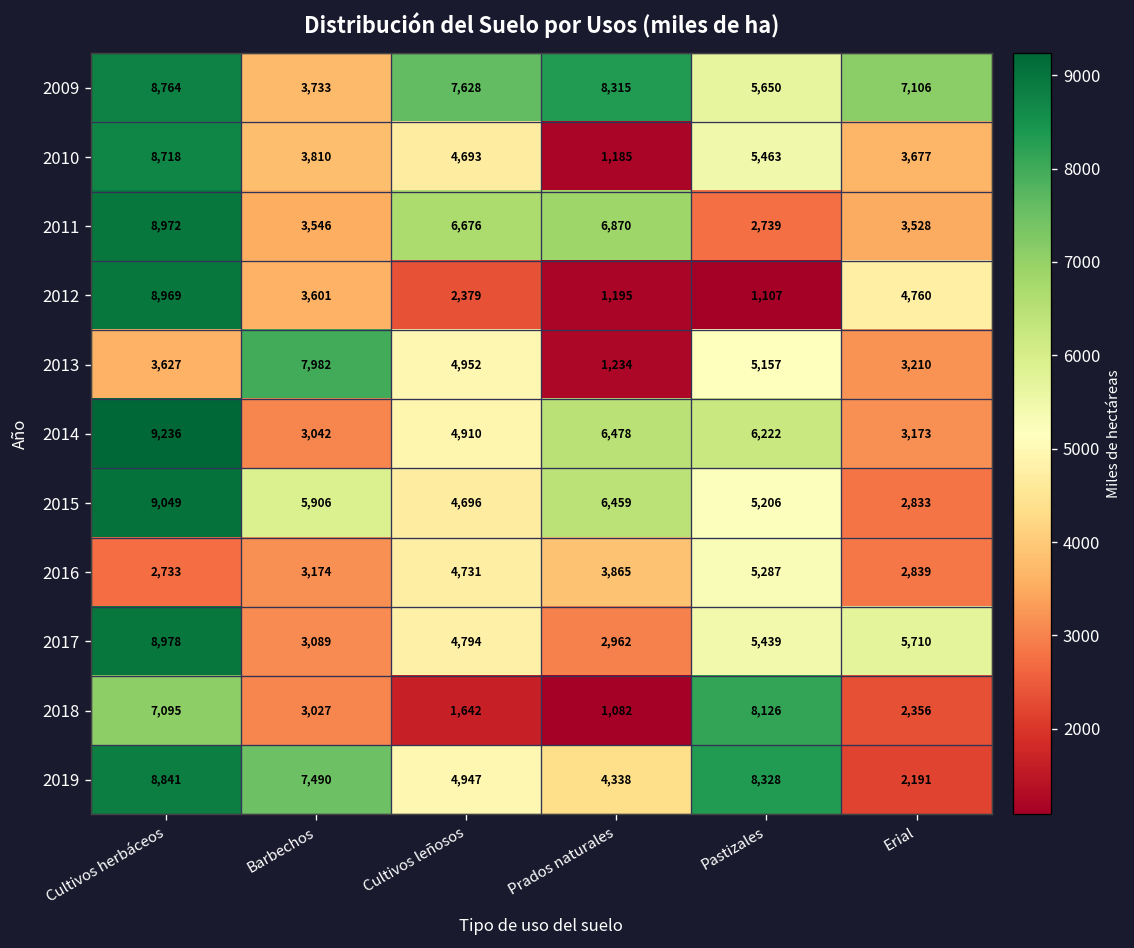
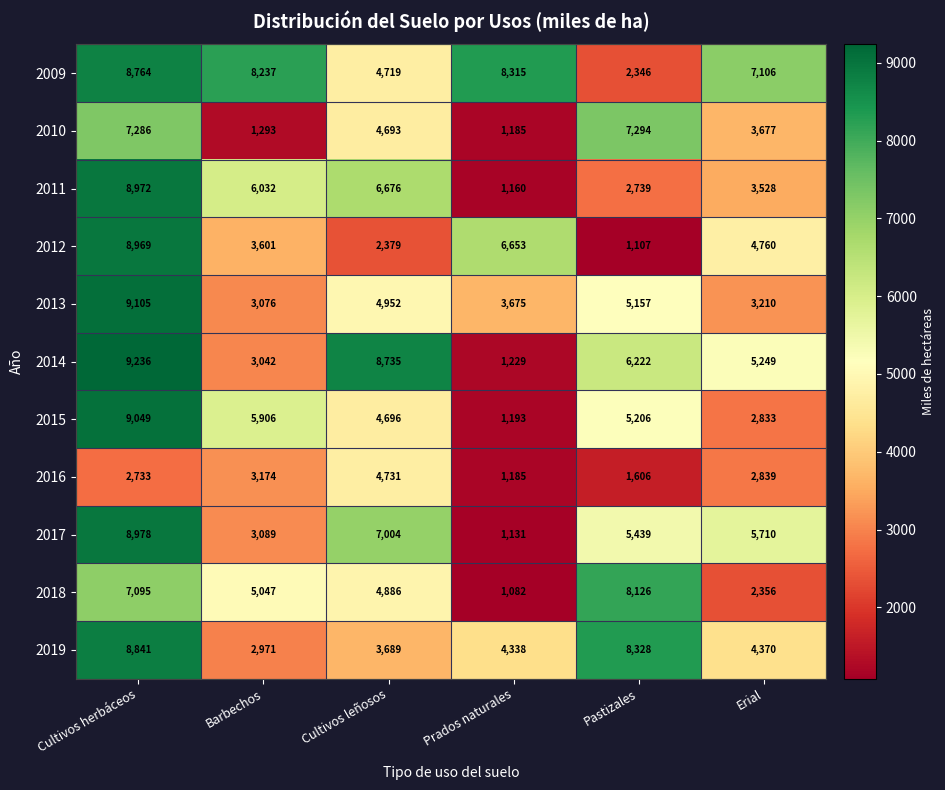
  {
    "2009": {
      "Cultivos herbáceos": "8,764",
-     "Barbechos": "3,733",
-     "Cultivos leñosos": "7,628",
+     "Barbechos": "8,237",
+     "Cultivos leñosos": "4,719",
      "Prados naturales": "8,315",
-     "Pastizales": "5,650",
+     "Pastizales": "2,346",
      "Erial": "7,106"
    },
    "2010": {
-     "Cultivos herbáceos": "8,718",
-     "Barbechos": "3,810",
+     "Cultivos herbáceos": "7,286",
+     "Barbechos": "1,293",
      "Cultivos leñosos": "4,693",
      "Prados naturales": "1,185",
-     "Pastizales": "5,463",
+     "Pastizales": "7,294",
      "Erial": "3,677"
    },
    "2011": {
      "Cultivos herbáceos": "8,972",
-     "Barbechos": "3,546",
+     "Barbechos": "6,032",
      "Cultivos leñosos": "6,676",
-     "Prados naturales": "6,870",
+     "Prados naturales": "1,160",
      "Pastizales": "2,739",
      "Erial": "3,528"
    },
    "2012": {
      "Cultivos herbáceos": "8,969",
      "Barbechos": "3,601",
      "Cultivos leñosos": "2,379",
-     "Prados naturales": "1,195",
+     "Prados naturales": "6,653",
      "Pastizales": "1,107",
      "Erial": "4,760"
    },
    "2013": {
-     "Cultivos herbáceos": "3,627",
-     "Barbechos": "7,982",
+     "Cultivos herbáceos": "9,105",
+     "Barbechos": "3,076",
      "Cultivos leñosos": "4,952",
-     "Prados naturales": "1,234",
+     "Prados naturales": "3,675",
      "Pastizales": "5,157",
      "Erial": "3,210"
    },
    "2014": {
      "Cultivos herbáceos": "9,236",
      "Barbechos": "3,042",
-     "Cultivos leñosos": "4,910",
-     "Prados naturales": "6,478",
+     "Cultivos leñosos": "8,735",
+     "Prados naturales": "1,229",
      "Pastizales": "6,222",
-     "Erial": "3,173"
+     "Erial": "5,249"
    },
    "2015": {
      "Cultivos herbáceos": "9,049",
      "Barbechos": "5,906",
      "Cultivos leñosos": "4,696",
-     "Prados naturales": "6,459",
+     "Prados naturales": "1,193",
      "Pastizales": "5,206",
      "Erial": "2,833"
    },
    "2016": {
      "Cultivos herbáceos": "2,733",
      "Barbechos": "3,174",
      "Cultivos leñosos": "4,731",
-     "Prados naturales": "3,865",
-     "Pastizales": "5,287",
+     "Prados naturales": "1,185",
+     "Pastizales": "1,606",
      "Erial": "2,839"
    },
    "2017": {
      "Cultivos herbáceos": "8,978",
      "Barbechos": "3,089",
-     "Cultivos leñosos": "4,794",
-     "Prados naturales": "2,962",
+     "Cultivos leñosos": "7,004",
+     "Prados naturales": "1,131",
      "Pastizales": "5,439",
      "Erial": "5,710"
    },
    "2018": {
      "Cultivos herbáceos": "7,095",
-     "Barbechos": "3,027",
-     "Cultivos leñosos": "1,642",
+     "Barbechos": "5,047",
+     "Cultivos leñosos": "4,886",
      "Prados naturales": "1,082",
      "Pastizales": "8,126",
      "Erial": "2,356"
    },
    "2019": {
      "Cultivos herbáceos": "8,841",
-     "Barbechos": "7,490",
-     "Cultivos leñosos": "4,947",
+     "Barbechos": "2,971",
+     "Cultivos leñosos": "3,689",
      "Prados naturales": "4,338",
      "Pastizales": "8,328",
-     "Erial": "2,191"
+     "Erial": "4,370"
    }
  }
